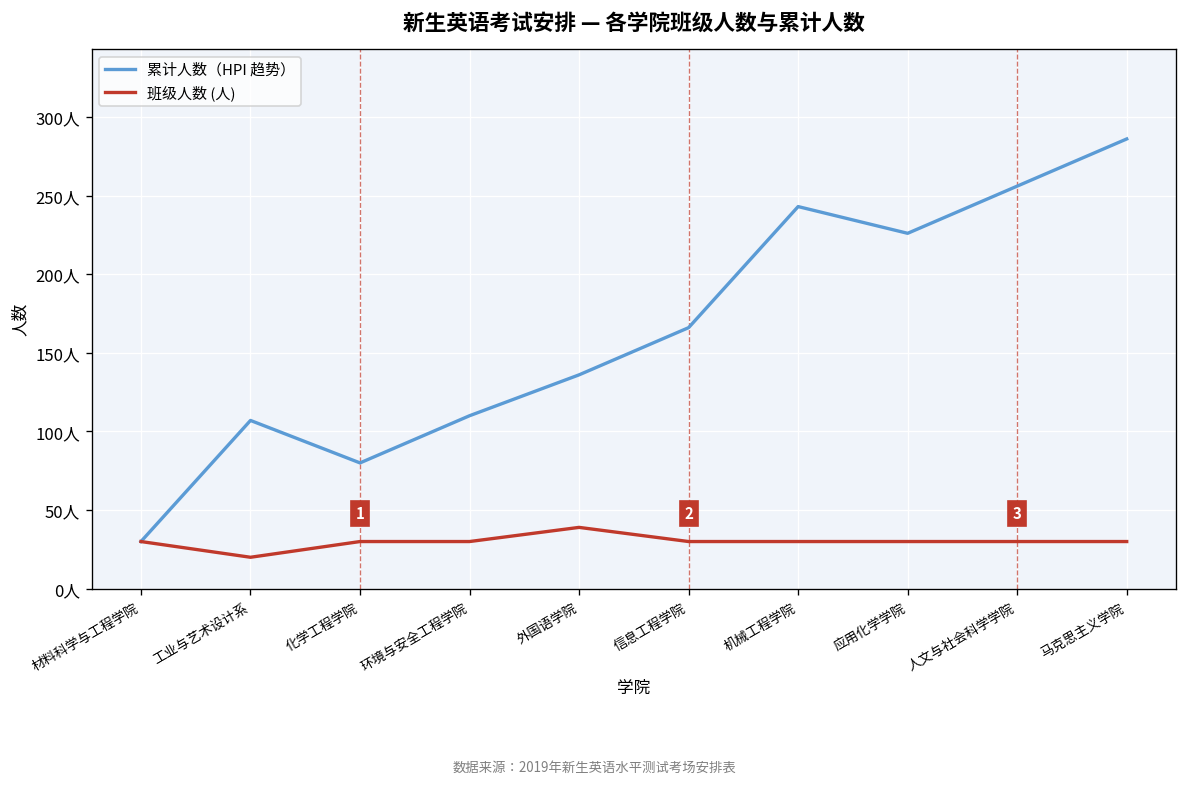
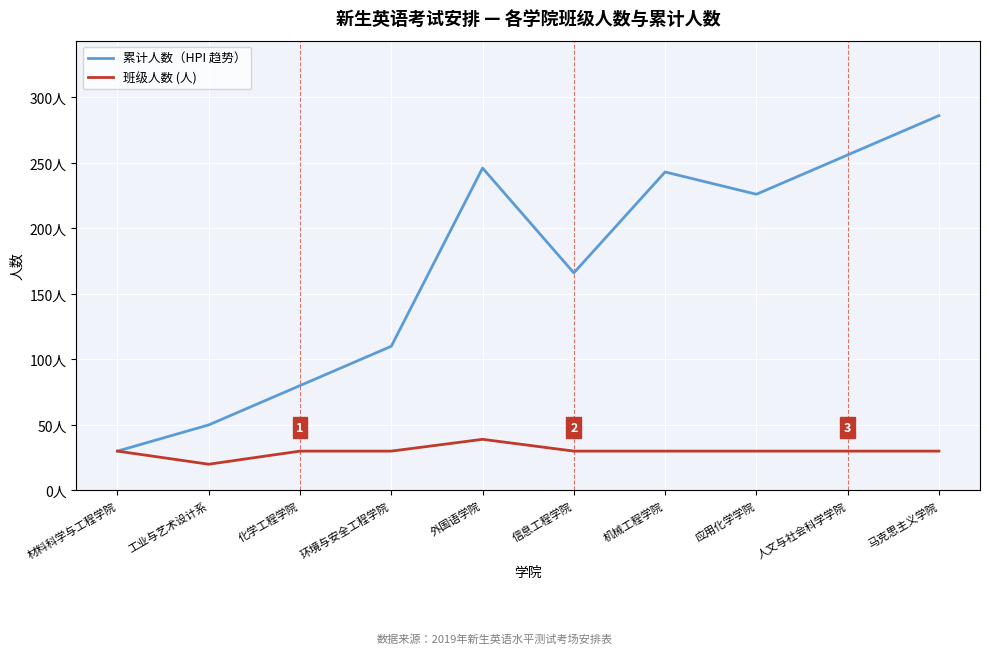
  {
    "累计人数（HPI 趋势）": {
-     "工业与艺术设计系": "107人",
+     "工业与艺术设计系": "50人",
      "化学工程学院": "80人",
      "环境与安全工程学院": "110人",
-     "外国语学院": "136人",
+     "外国语学院": "246人",
      "信息工程学院": "166人",
      "机械工程学院": "243人",
      "应用化学学院": "226人",
      "人文与社会科学学院": "256人",
      "马克思主义学院": "286人"
    },
    "班级人数 (人)": {
      "工业与艺术设计系": "20人",
      "环境与安全工程学院": "30人",
      "外国语学院": "39人",
      "机械工程学院": "30人",
      "应用化学学院": "30人",
      "马克思主义学院": "30人"
    }
  }
